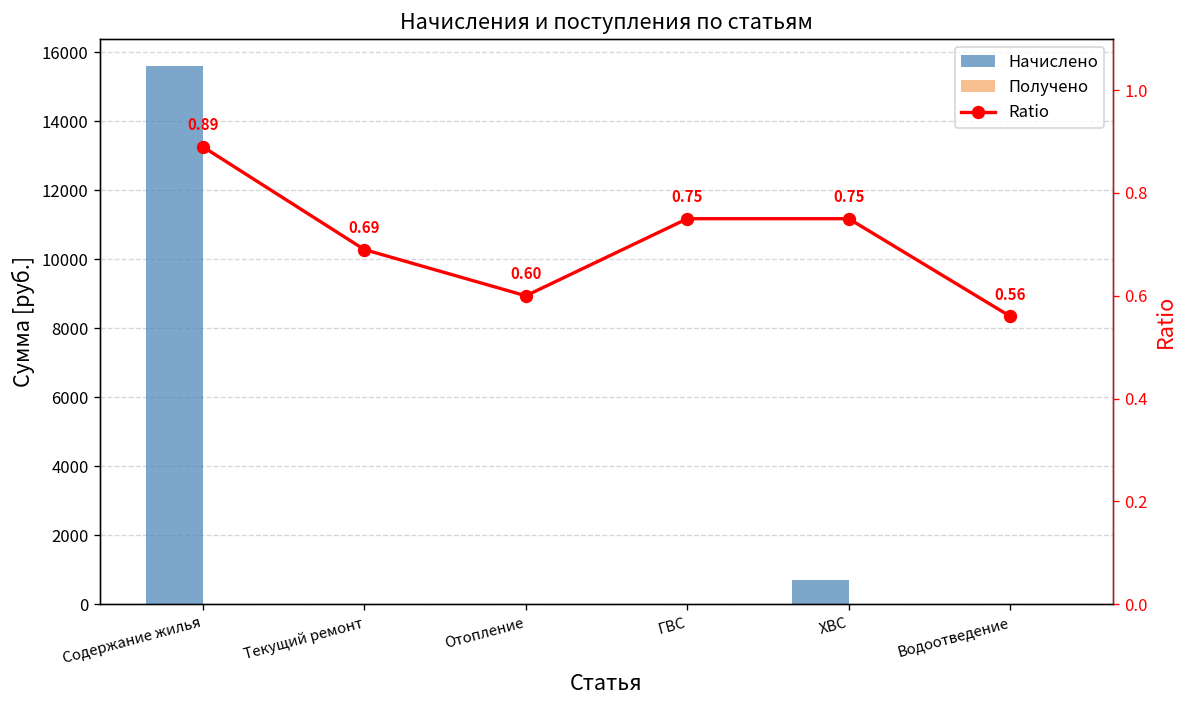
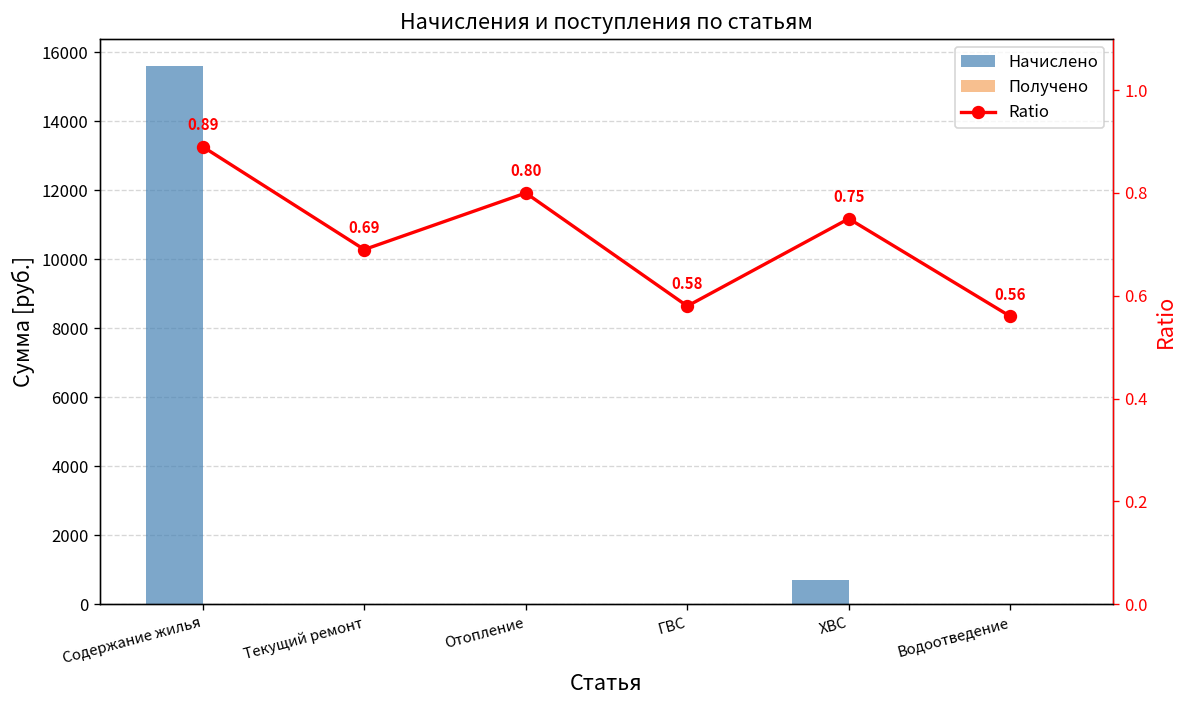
  {
    "Ratio": {
      "Содержание жилья": 0.89,
      "Текущий ремонт": 0.69,
-     "Отопление": 0.60,
-     "ГВС": 0.75,
+     "Отопление": 0.80,
+     "ГВС": 0.58,
      "ХВС": 0.75,
      "Водоотведение": 0.56
    }
  }
